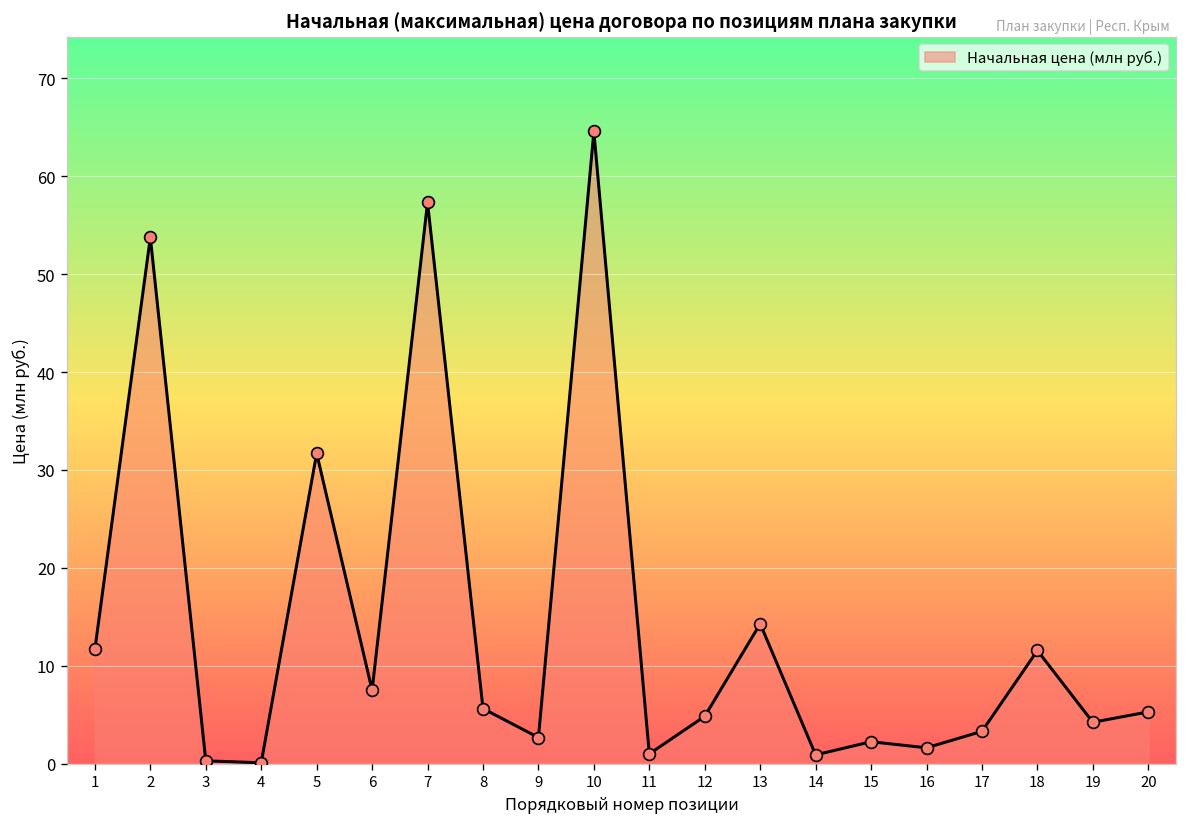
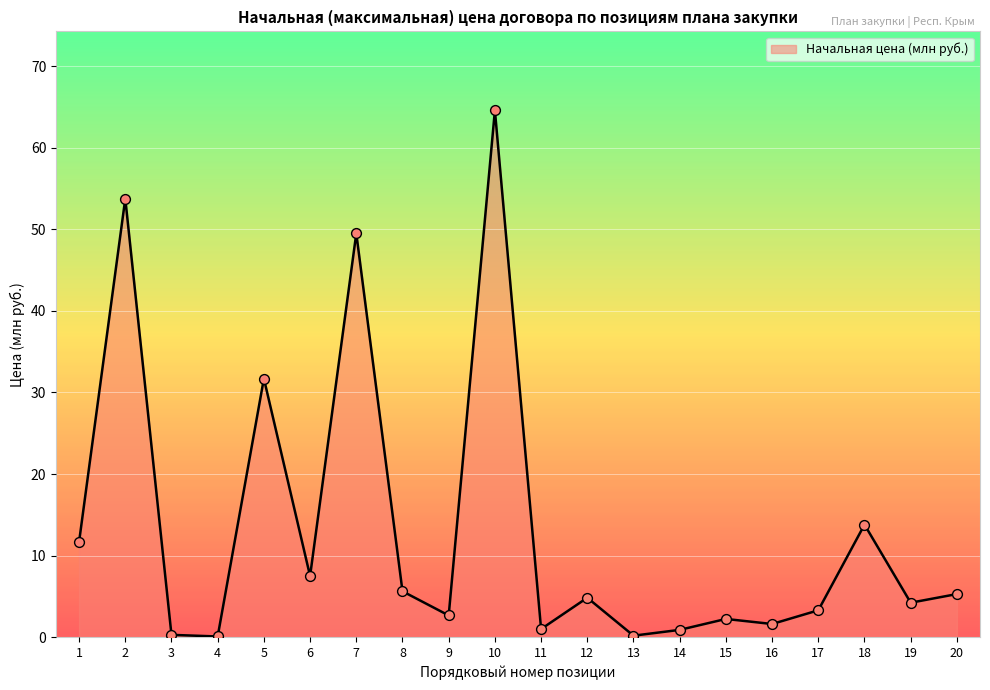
  {
    "1": 12,
    "2": 54,
    "3": 0,
    "4": 0,
    "5": 32,
    "6": 8,
-   "7": 57,
+   "7": 50,
    "8": 6,
    "9": 3,
    "10": 65,
    "11": 1,
    "12": 5,
-   "13": 14,
+   "13": 0,
    "14": 1,
    "15": 2,
    "16": 2,
    "17": 3,
-   "18": 12,
+   "18": 14,
    "19": 4,
    "20": 5
  }
